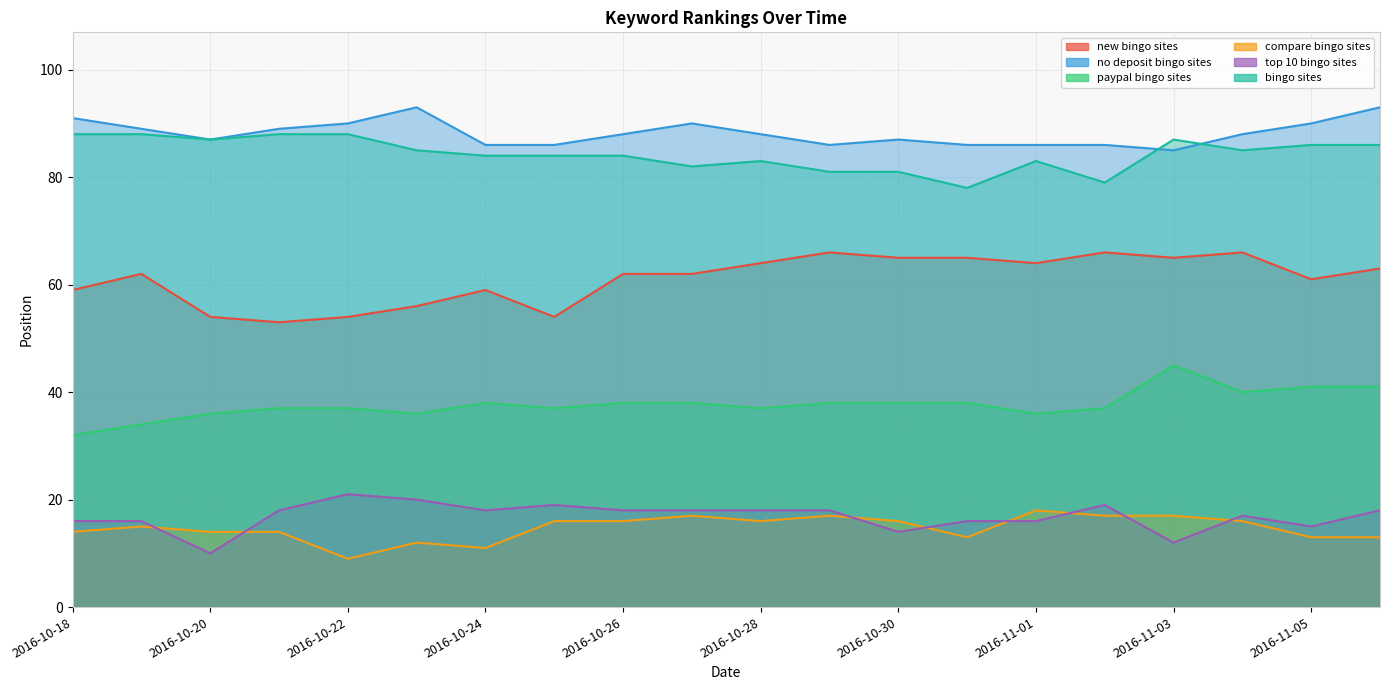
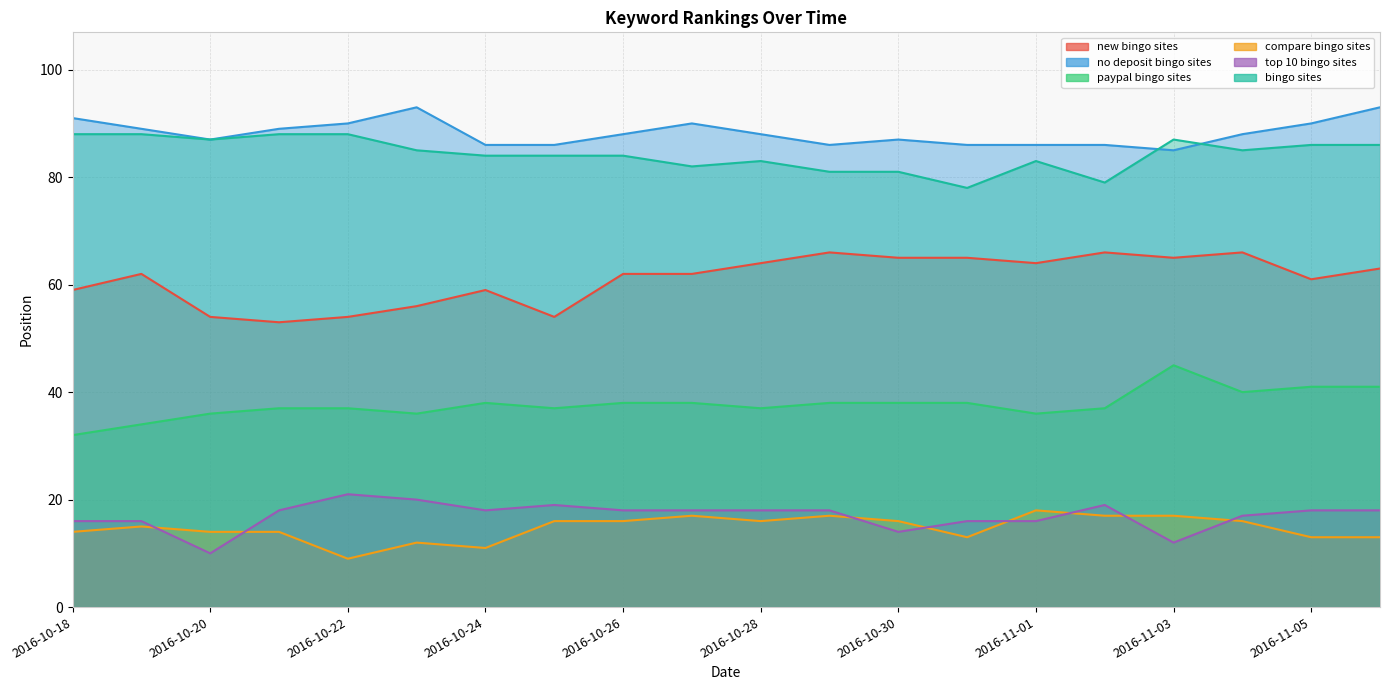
  {
    "top 10 bingo sites": {
      "2016-10-18": 16,
      "2016-10-20": 10,
      "2016-10-22": 21,
      "2016-10-24": 18,
      "2016-10-26": 18,
      "2016-10-28": 18,
      "2016-10-30": 14,
      "2016-11-01": 16,
      "2016-11-03": 12,
-     "2016-11-05": 15
+     "2016-11-05": 18
    }
  }
